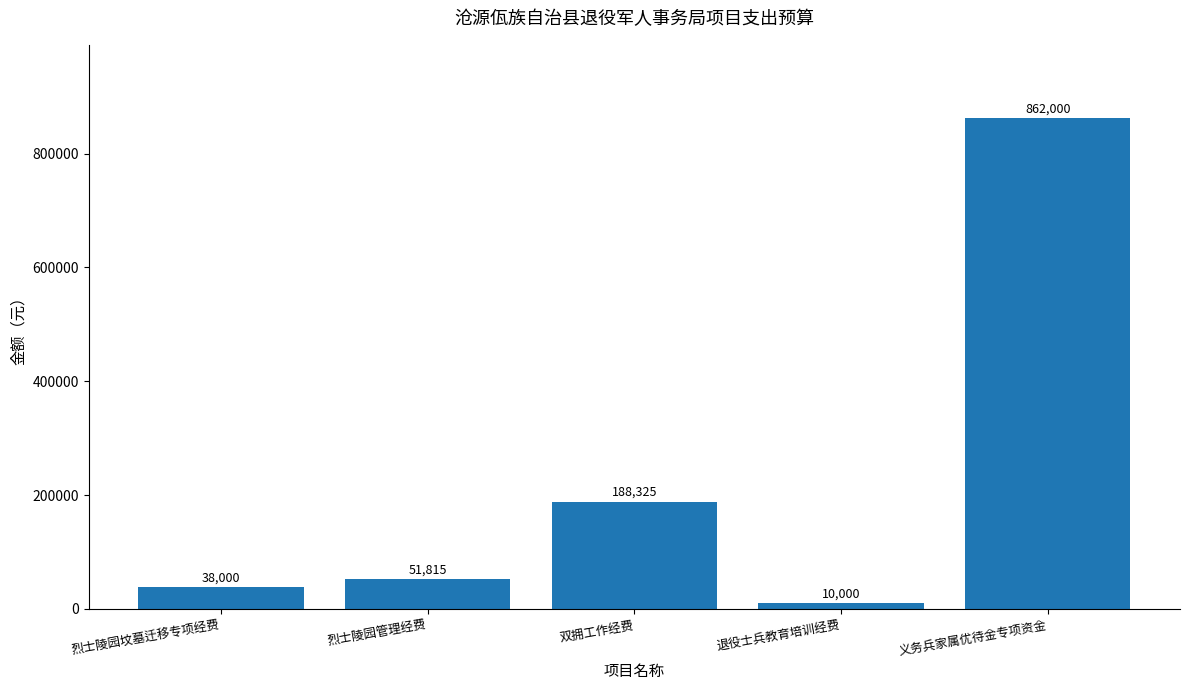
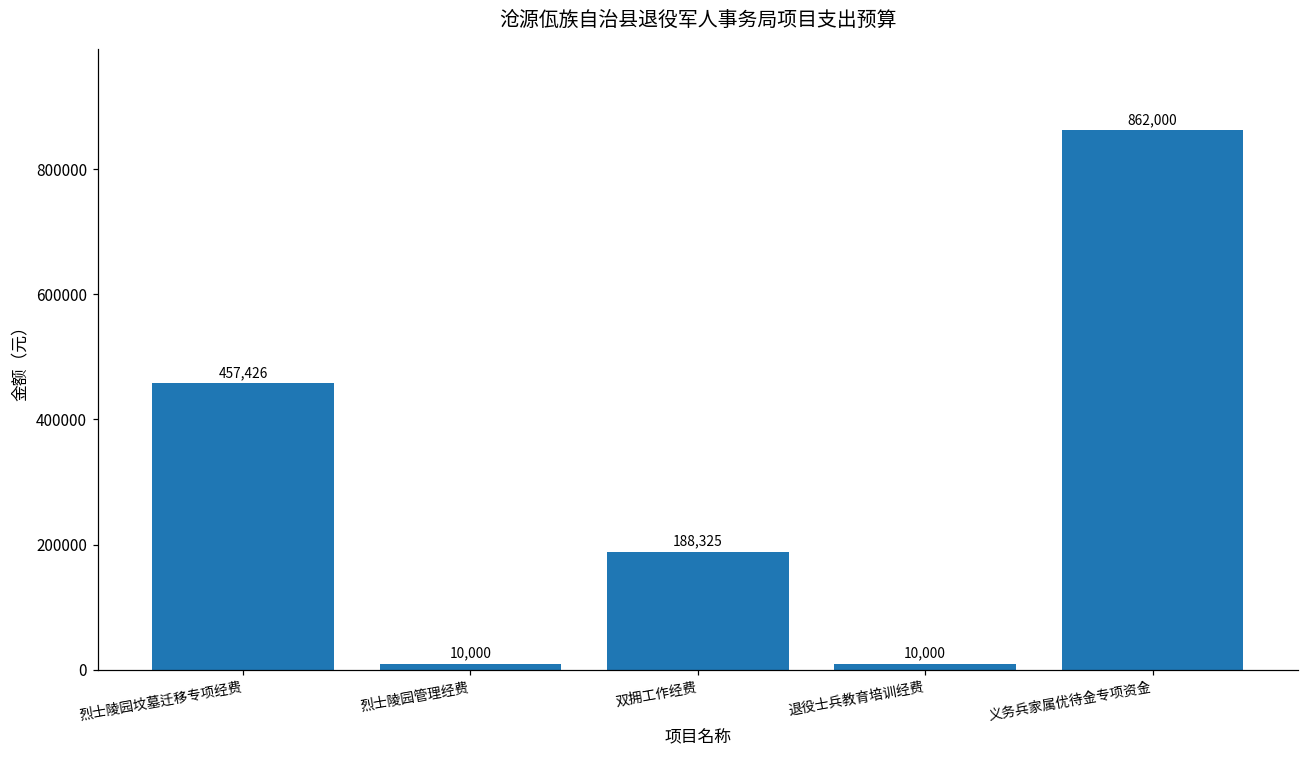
  {
-   "烈士陵园坟墓迁移专项经费": "38,000",
-   "烈士陵园管理经费": "51,815",
+   "烈士陵园坟墓迁移专项经费": "457,426",
+   "烈士陵园管理经费": "10,000",
    "双拥工作经费": "188,325",
    "退役士兵教育培训经费": "10,000",
    "义务兵家属优待金专项资金": "862,000"
  }
